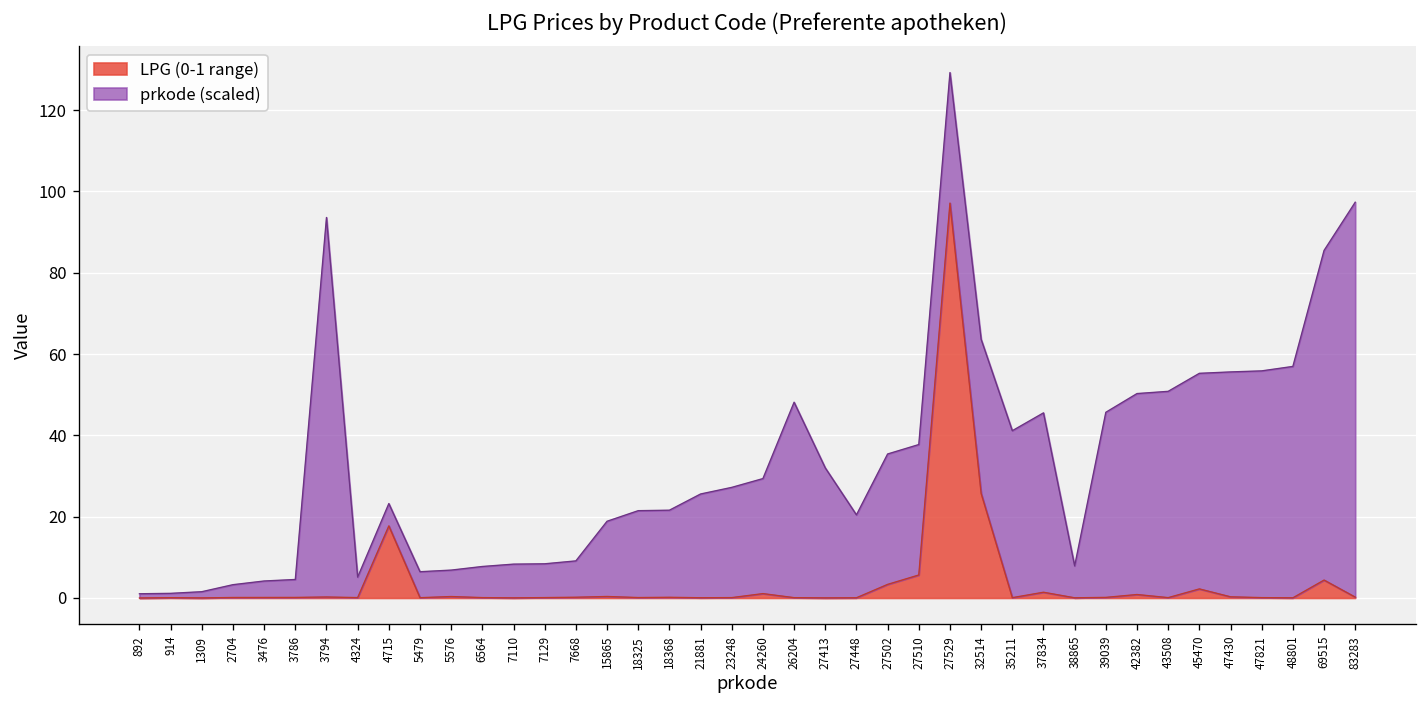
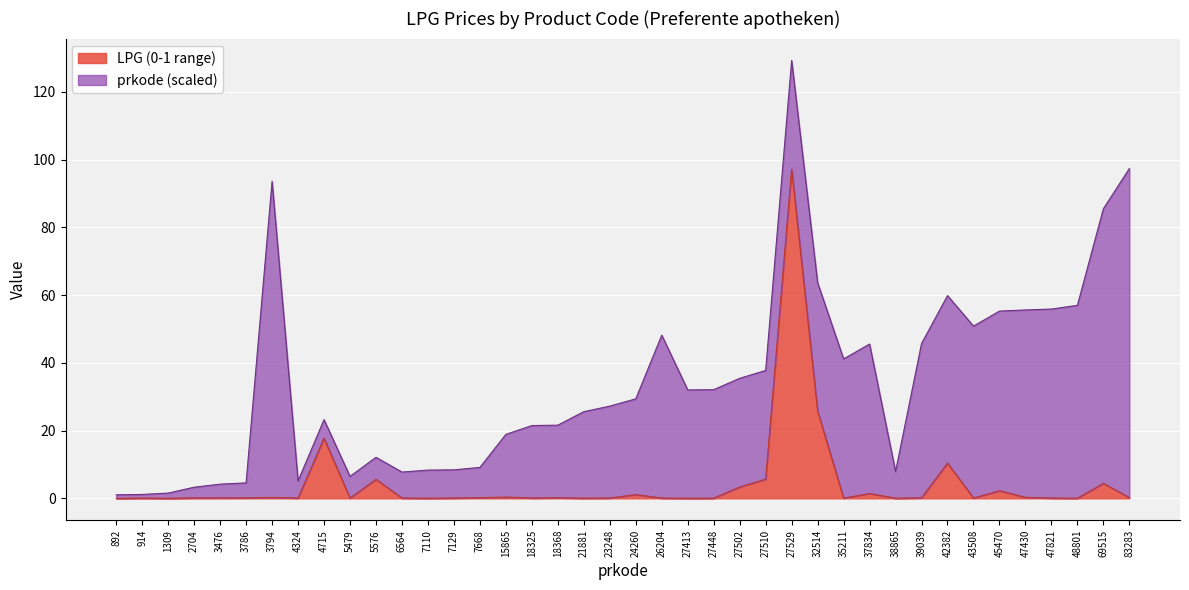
  {
    "LPG (0-1 range)": {
      "892": 0,
      "914": 0,
      "1309": 0,
      "2704": 0,
      "3476": 0,
      "3786": 0,
      "3794": 0,
      "4324": 0,
      "4715": 18,
      "5479": 0,
-     "5576": 0,
+     "5576": 6,
      "6564": 0,
      "7110": 0,
      "7129": 0,
      "7668": 0,
      "15865": 0,
      "18325": 0,
      "18368": 0,
      "21881": 0,
      "23248": 0,
      "24260": 1,
      "26204": 0,
      "27413": 0,
      "27448": 0,
      "27502": 3,
      "27510": 6,
      "27529": 97,
      "32514": 26,
      "35211": 0,
      "37834": 1,
      "38865": 0,
      "39039": 0,
-     "42382": 1,
+     "42382": 10,
      "43508": 0,
      "45470": 2,
      "47430": 0,
      "47821": 0,
      "48801": 0,
      "69515": 4,
      "83283": 0
    },
    "prkode (scaled)": {
      "892": 1,
      "914": 1,
      "1309": 2,
      "2704": 3,
      "3476": 4,
      "3786": 4,
      "3794": 93,
      "4324": 5,
      "4715": 5,
      "5479": 6,
      "5576": 7,
      "6564": 8,
      "7110": 8,
      "7129": 8,
      "7668": 9,
      "15865": 19,
      "18325": 21,
      "18368": 21,
      "21881": 26,
      "23248": 27,
      "24260": 28,
      "26204": 48,
      "27413": 32,
-     "27448": 20,
+     "27448": 32,
      "27502": 32,
      "27510": 32,
      "27529": 32,
      "32514": 38,
      "35211": 41,
      "37834": 44,
      "38865": 8,
      "39039": 46,
      "42382": 49,
      "43508": 51,
      "45470": 53,
      "47430": 55,
      "47821": 56,
      "48801": 57,
      "69515": 81,
      "83283": 97
    }
  }
